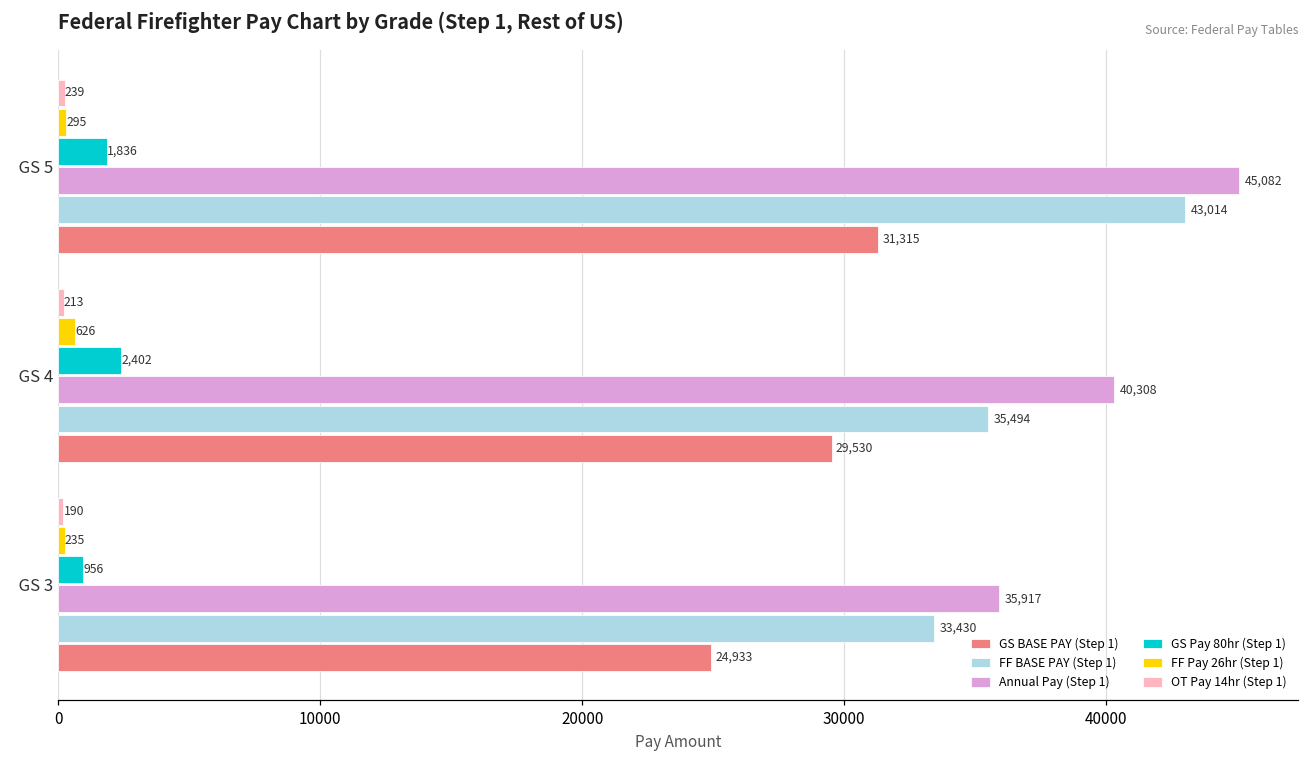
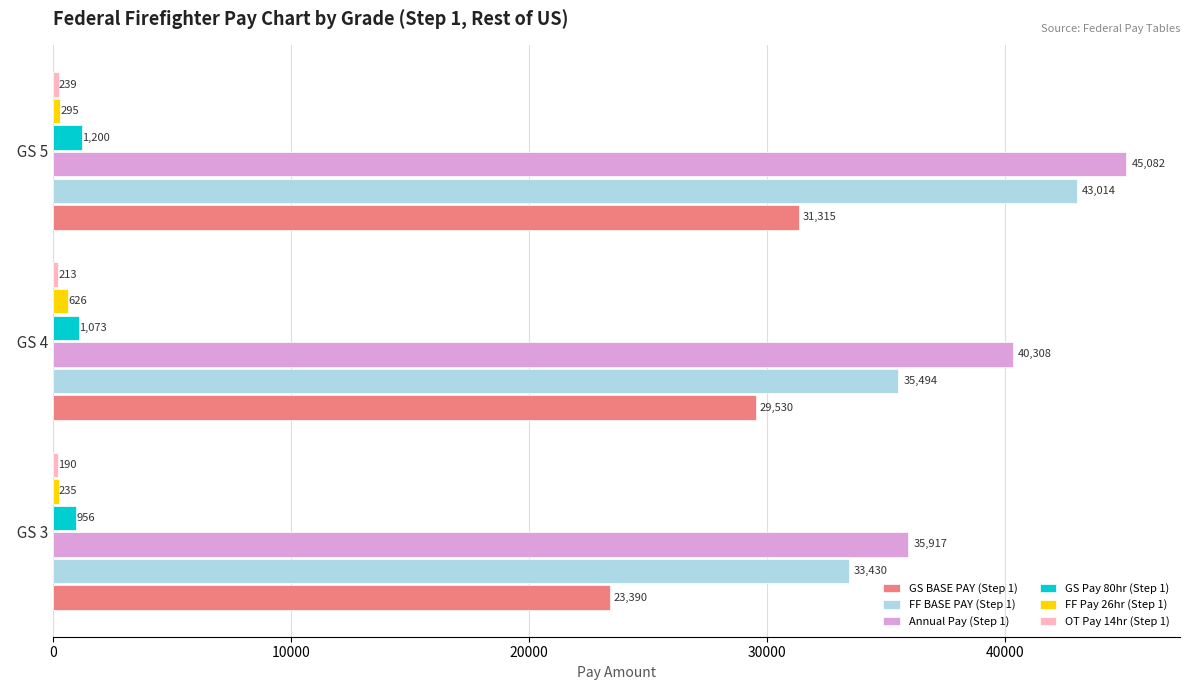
  {
    "GS BASE PAY (Step 1)": {
      "GS 5": "31,315",
      "GS 4": "29,530",
-     "GS 3": "24,933"
+     "GS 3": "23,390"
    },
    "FF BASE PAY (Step 1)": {
      "GS 5": "43,014",
      "GS 4": "35,494",
      "GS 3": "33,430"
    },
    "GS Pay 80hr (Step 1)": {
-     "GS 5": "1,836",
-     "GS 4": "2,402",
+     "GS 5": "1,200",
+     "GS 4": "1,073",
      "GS 3": "956"
    },
    "FF Pay 26hr (Step 1)": {
      "GS 5": "295",
      "GS 4": "626",
      "GS 3": "235"
    }
  }
